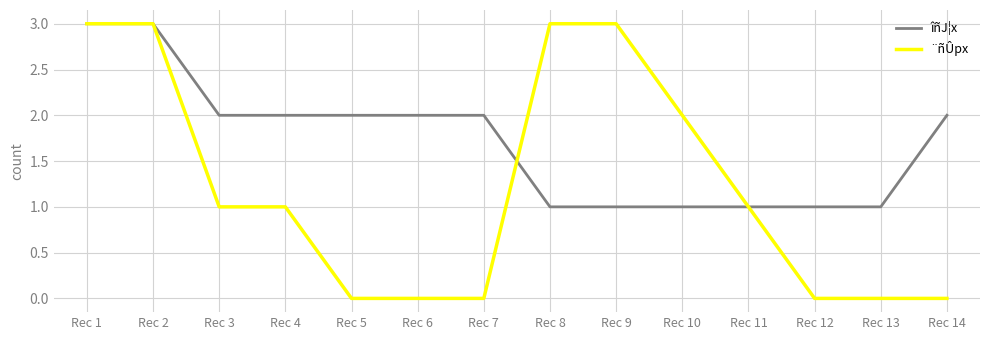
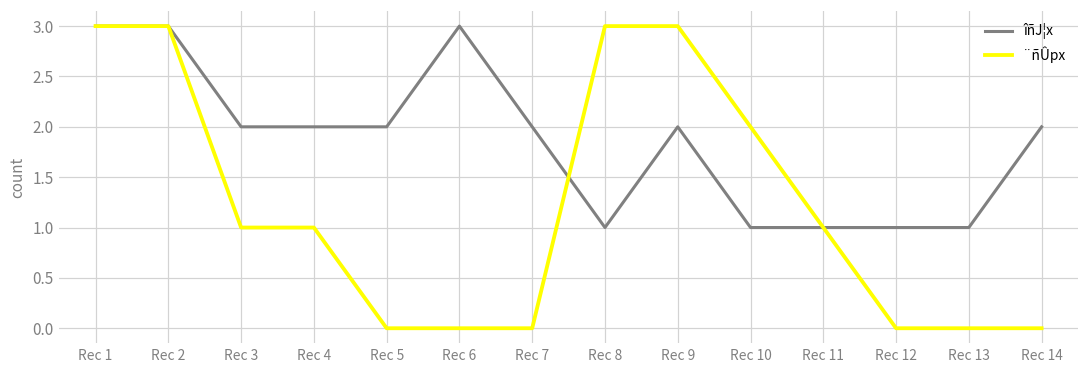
  {
    "îñJ¦x": {
      "Rec 3": 2,
      "Rec 4": 2,
      "Rec 5": 2,
-     "Rec 6": 2,
+     "Rec 6": 3,
      "Rec 7": 2,
      "Rec 8": 1,
-     "Rec 9": 1,
+     "Rec 9": 2,
      "Rec 10": 1,
      "Rec 12": 1,
      "Rec 13": 1,
      "Rec 14": 2
    },
    "¨ñÛpx": {
      "Rec 3": 1,
      "Rec 4": 1,
      "Rec 5": 0,
      "Rec 6": 0,
      "Rec 7": 0,
      "Rec 8": 3,
      "Rec 9": 3,
      "Rec 10": 2,
      "Rec 12": 0,
      "Rec 13": 0,
      "Rec 14": 0
    }
  }
